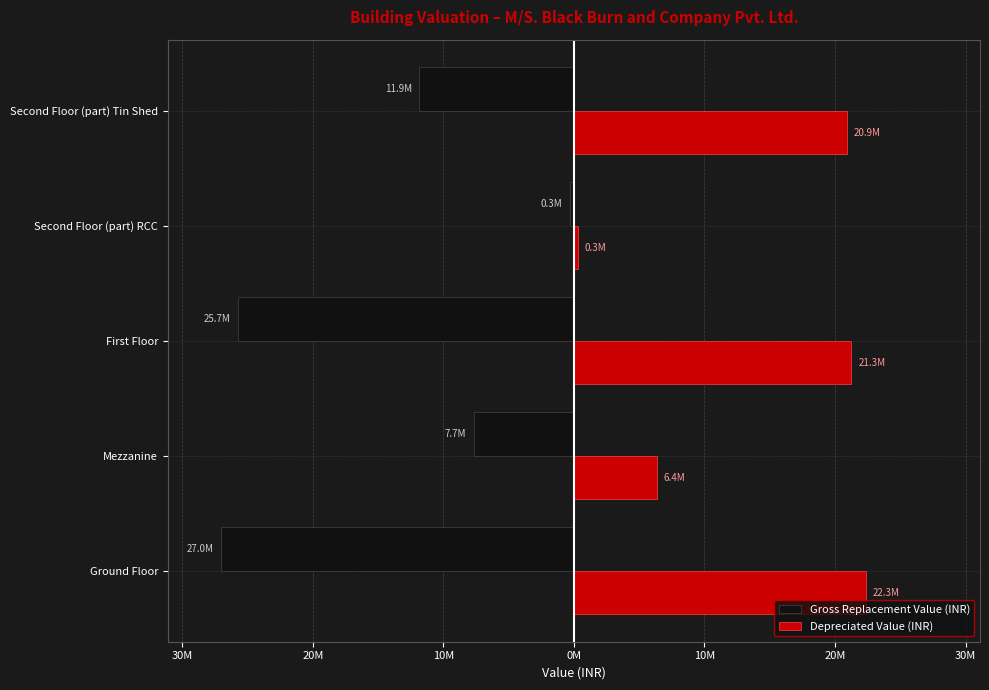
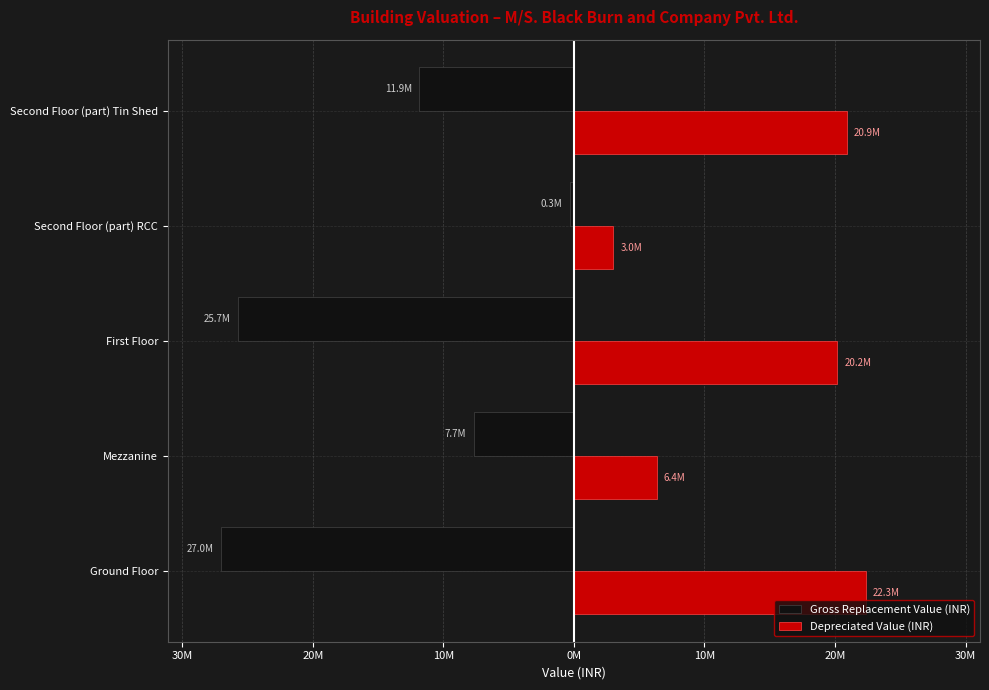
  {
    "Depreciated Value (INR)": {
      "Second Floor (part) Tin Shed": "20.9M",
-     "Second Floor (part) RCC": "0.3M",
-     "First Floor": "21.3M",
+     "Second Floor (part) RCC": "3.0M",
+     "First Floor": "20.2M",
      "Mezzanine": "6.4M",
      "Ground Floor": "22.3M"
    }
  }
